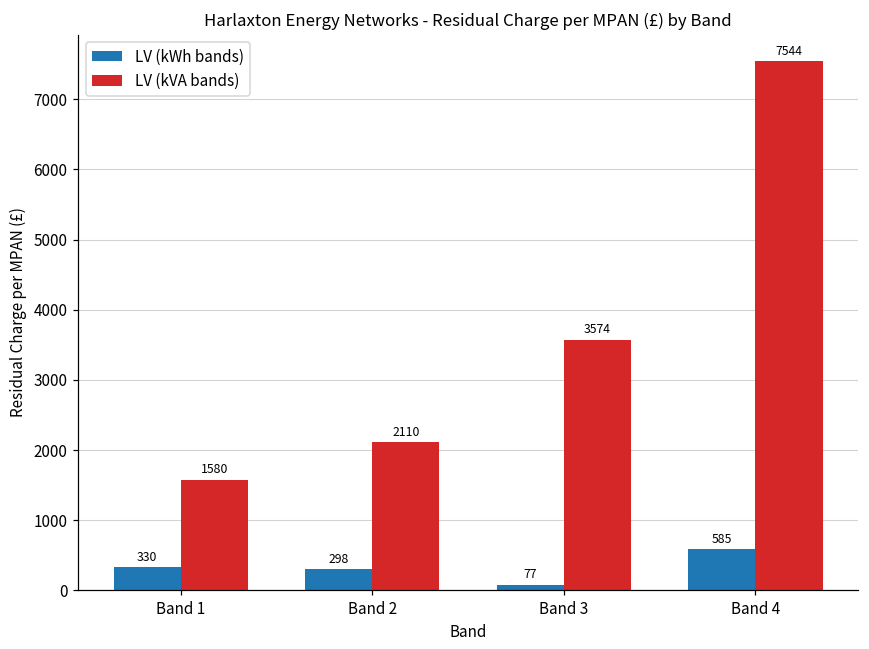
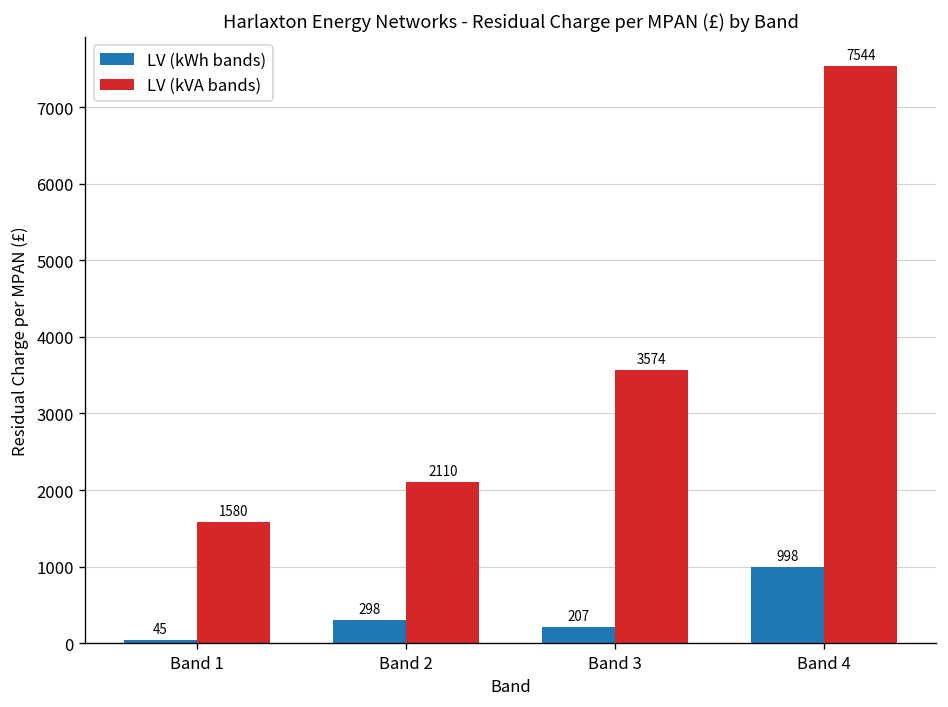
  {
    "LV (kWh bands)": {
-     "Band 1": 330,
+     "Band 1": 45,
      "Band 2": 298,
-     "Band 3": 77,
-     "Band 4": 585
+     "Band 3": 207,
+     "Band 4": 998
    },
    "LV (kVA bands)": {
      "Band 1": 1580,
      "Band 2": 2110,
      "Band 3": 3574,
      "Band 4": 7544
    }
  }
